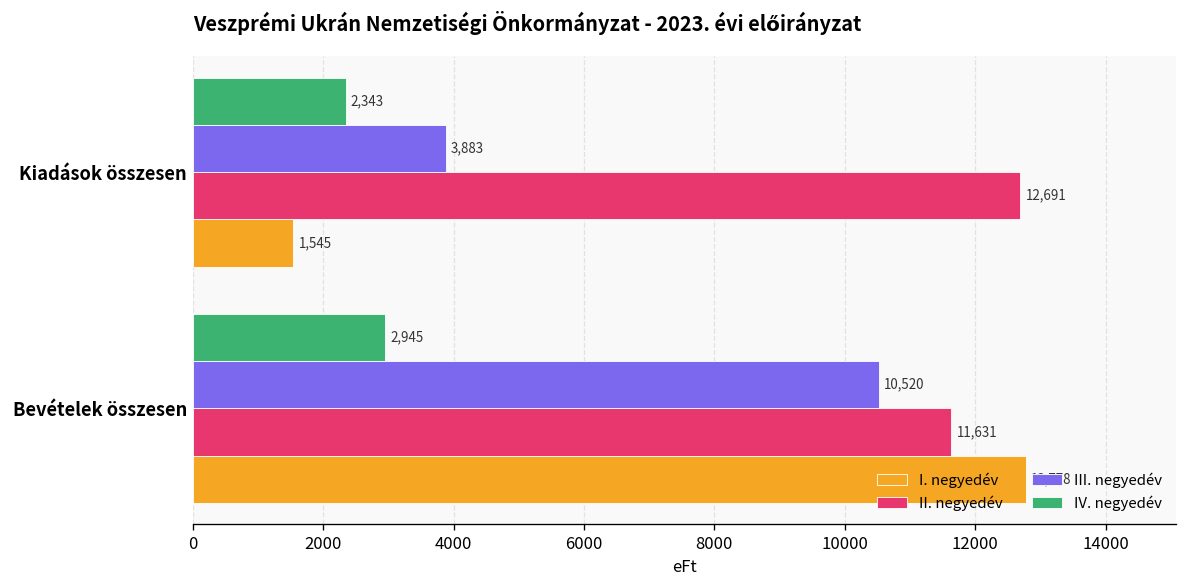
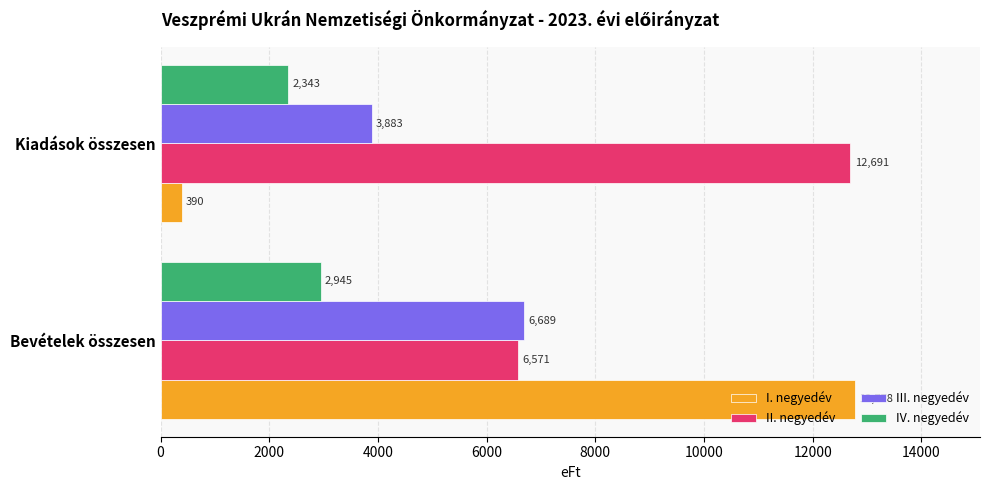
  {
    "I. negyedév": {
-     "Kiadások összesen": "1,545",
+     "Kiadások összesen": "390",
      "Bevételek összesen": "12,778"
    },
    "II. negyedév": {
      "Kiadások összesen": "12,691",
-     "Bevételek összesen": "11,631"
+     "Bevételek összesen": "6,571"
    },
    "III. negyedév": {
      "Kiadások összesen": "3,883",
-     "Bevételek összesen": "10,520"
+     "Bevételek összesen": "6,689"
    },
    "IV. negyedév": {
      "Kiadások összesen": "2,343",
      "Bevételek összesen": "2,945"
    }
  }
